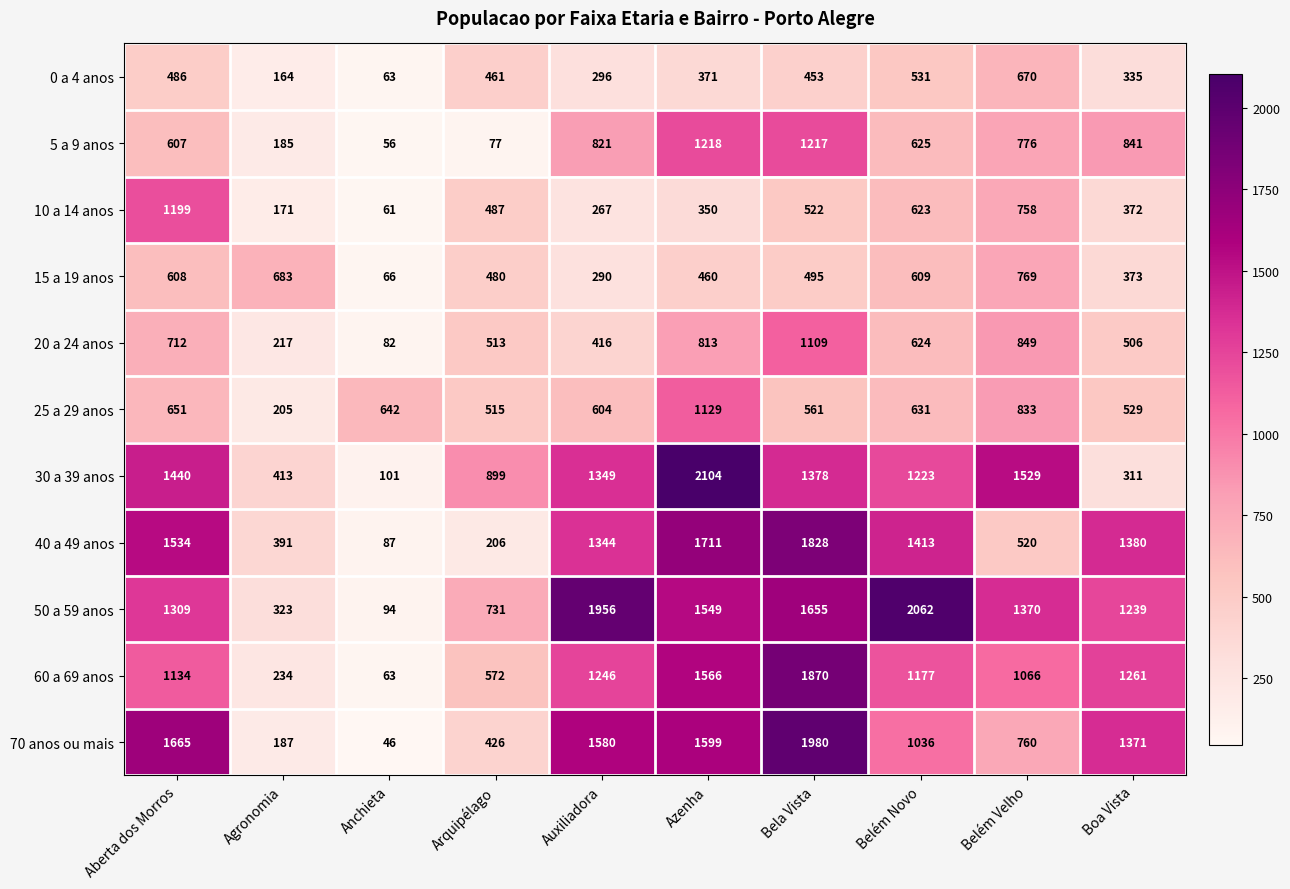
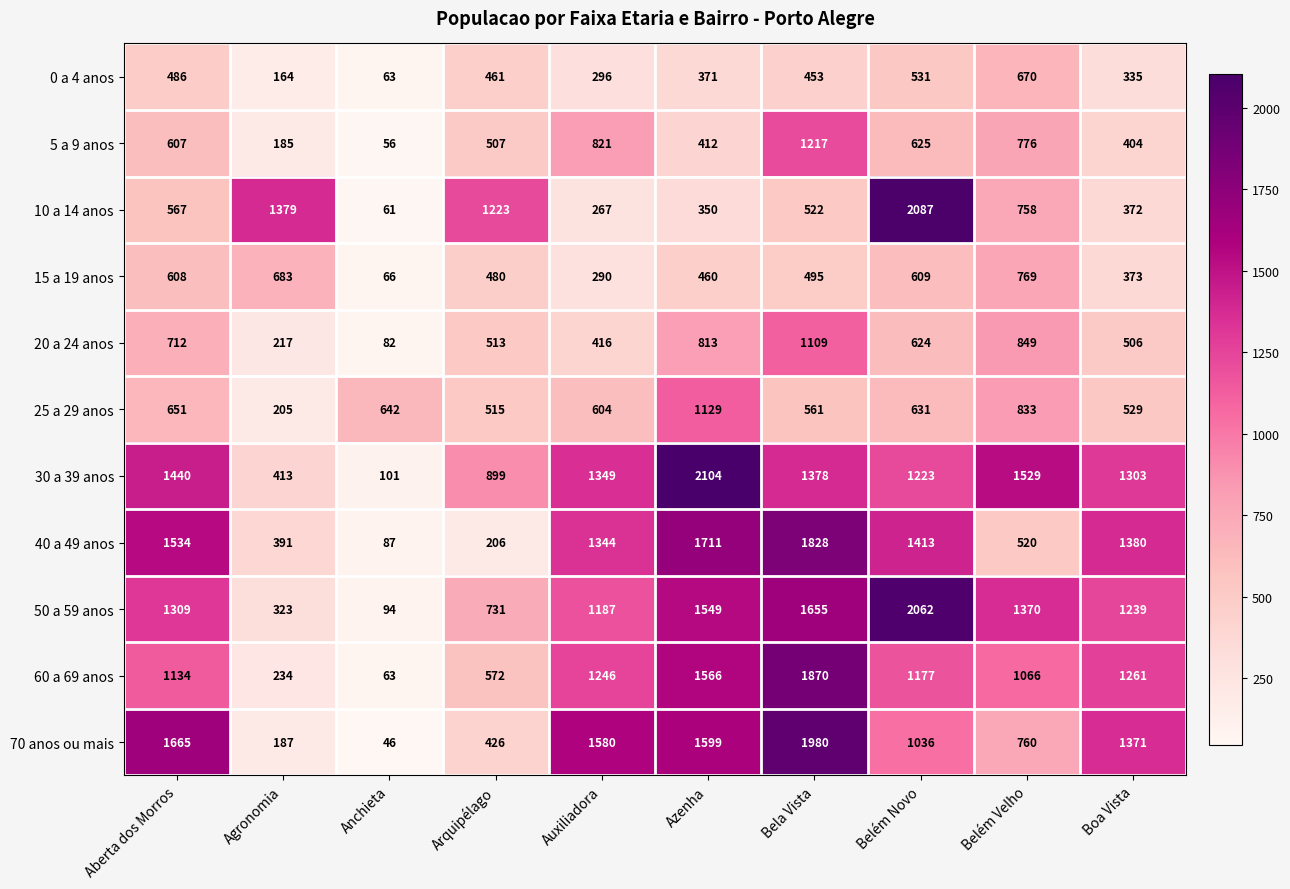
  {
    "0 a 4 anos": {
      "Aberta dos Morros": 486,
      "Agronomia": 164,
      "Anchieta": 63,
      "Arquipélago": 461,
      "Auxiliadora": 296,
      "Azenha": 371,
      "Bela Vista": 453,
      "Belém Novo": 531,
      "Belém Velho": 670,
      "Boa Vista": 335
    },
    "5 a 9 anos": {
      "Aberta dos Morros": 607,
      "Agronomia": 185,
      "Anchieta": 56,
-     "Arquipélago": 77,
+     "Arquipélago": 507,
      "Auxiliadora": 821,
-     "Azenha": 1218,
+     "Azenha": 412,
      "Bela Vista": 1217,
      "Belém Novo": 625,
      "Belém Velho": 776,
-     "Boa Vista": 841
+     "Boa Vista": 404
    },
    "10 a 14 anos": {
-     "Aberta dos Morros": 1199,
-     "Agronomia": 171,
+     "Aberta dos Morros": 567,
+     "Agronomia": 1379,
      "Anchieta": 61,
-     "Arquipélago": 487,
+     "Arquipélago": 1223,
      "Auxiliadora": 267,
      "Azenha": 350,
      "Bela Vista": 522,
-     "Belém Novo": 623,
+     "Belém Novo": 2087,
      "Belém Velho": 758,
      "Boa Vista": 372
    },
    "15 a 19 anos": {
      "Aberta dos Morros": 608,
      "Agronomia": 683,
      "Anchieta": 66,
      "Arquipélago": 480,
      "Auxiliadora": 290,
      "Azenha": 460,
      "Bela Vista": 495,
      "Belém Novo": 609,
      "Belém Velho": 769,
      "Boa Vista": 373
    },
    "20 a 24 anos": {
      "Aberta dos Morros": 712,
      "Agronomia": 217,
      "Anchieta": 82,
      "Arquipélago": 513,
      "Auxiliadora": 416,
      "Azenha": 813,
      "Bela Vista": 1109,
      "Belém Novo": 624,
      "Belém Velho": 849,
      "Boa Vista": 506
    },
    "25 a 29 anos": {
      "Aberta dos Morros": 651,
      "Agronomia": 205,
      "Anchieta": 642,
      "Arquipélago": 515,
      "Auxiliadora": 604,
      "Azenha": 1129,
      "Bela Vista": 561,
      "Belém Novo": 631,
      "Belém Velho": 833,
      "Boa Vista": 529
    },
    "30 a 39 anos": {
      "Aberta dos Morros": 1440,
      "Agronomia": 413,
      "Anchieta": 101,
      "Arquipélago": 899,
      "Auxiliadora": 1349,
      "Azenha": 2104,
      "Bela Vista": 1378,
      "Belém Novo": 1223,
      "Belém Velho": 1529,
-     "Boa Vista": 311
+     "Boa Vista": 1303
    },
    "40 a 49 anos": {
      "Aberta dos Morros": 1534,
      "Agronomia": 391,
      "Anchieta": 87,
      "Arquipélago": 206,
      "Auxiliadora": 1344,
      "Azenha": 1711,
      "Bela Vista": 1828,
      "Belém Novo": 1413,
      "Belém Velho": 520,
      "Boa Vista": 1380
    },
    "50 a 59 anos": {
      "Aberta dos Morros": 1309,
      "Agronomia": 323,
      "Anchieta": 94,
      "Arquipélago": 731,
-     "Auxiliadora": 1956,
+     "Auxiliadora": 1187,
      "Azenha": 1549,
      "Bela Vista": 1655,
      "Belém Novo": 2062,
      "Belém Velho": 1370,
      "Boa Vista": 1239
    },
    "60 a 69 anos": {
      "Aberta dos Morros": 1134,
      "Agronomia": 234,
      "Anchieta": 63,
      "Arquipélago": 572,
      "Auxiliadora": 1246,
      "Azenha": 1566,
      "Bela Vista": 1870,
      "Belém Novo": 1177,
      "Belém Velho": 1066,
      "Boa Vista": 1261
    },
    "70 anos ou mais": {
      "Aberta dos Morros": 1665,
      "Agronomia": 187,
      "Anchieta": 46,
      "Arquipélago": 426,
      "Auxiliadora": 1580,
      "Azenha": 1599,
      "Bela Vista": 1980,
      "Belém Novo": 1036,
      "Belém Velho": 760,
      "Boa Vista": 1371
    }
  }
